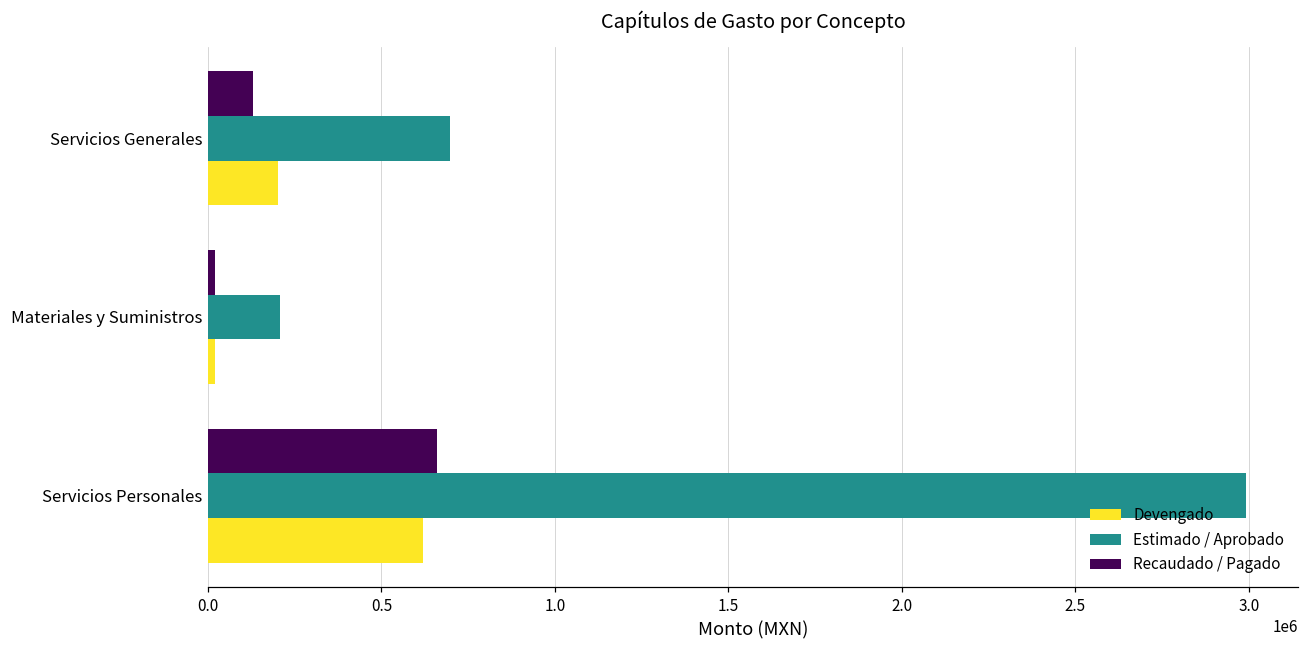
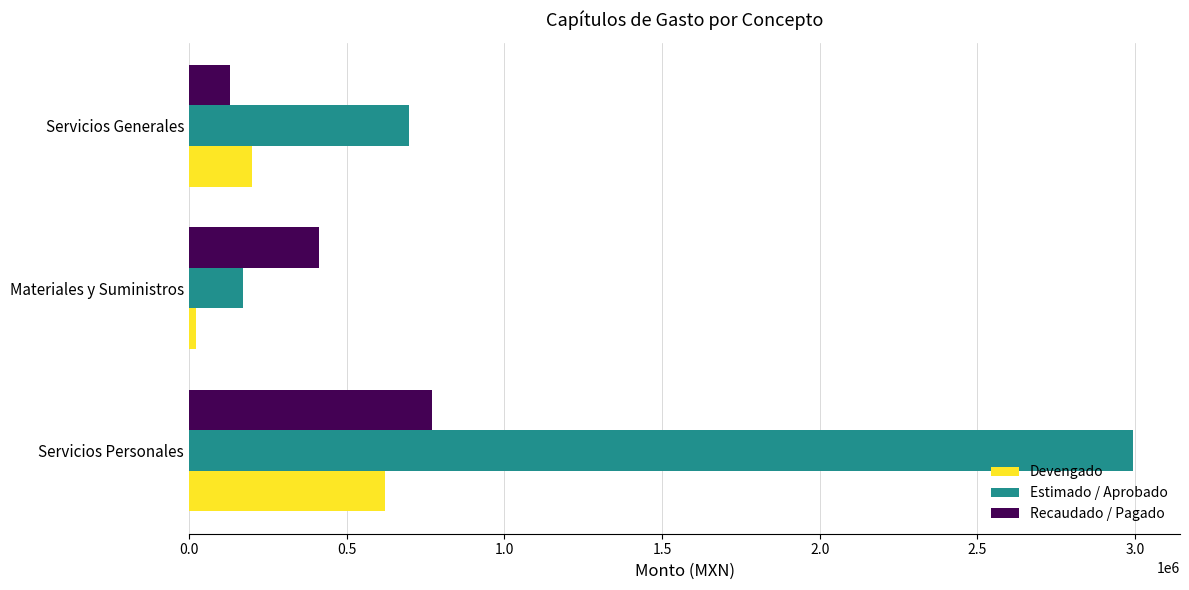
  {
    "Devengado": {
      "Servicios Generales": 200000,
      "Materiales y Suministros": 20000,
      "Servicios Personales": 620000
    },
    "Estimado / Aprobado": {
      "Servicios Generales": 700000,
-     "Materiales y Suministros": 210000,
+     "Materiales y Suministros": 170000,
      "Servicios Personales": 2990000
    },
    "Recaudado / Pagado": {
      "Servicios Generales": 130000,
-     "Materiales y Suministros": 20000,
-     "Servicios Personales": 660000
+     "Materiales y Suministros": 410000,
+     "Servicios Personales": 770000
    }
  }
